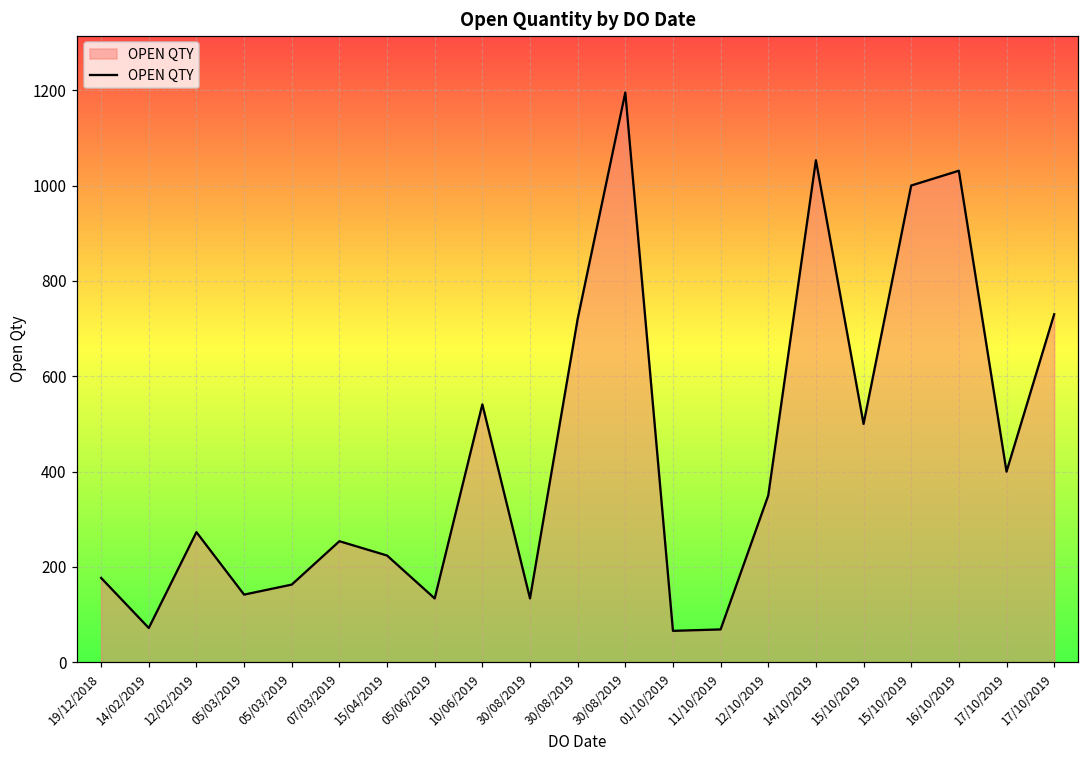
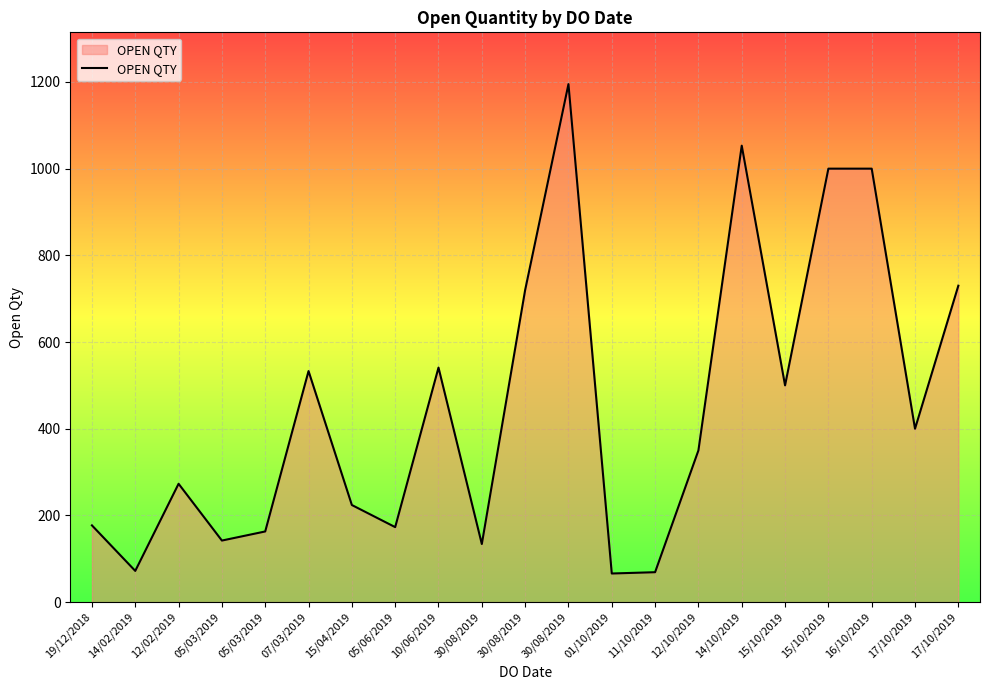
  {
    "19/12/2018": 180,
    "14/02/2019": 70,
    "12/02/2019": 270,
-   "07/03/2019": 250,
+   "07/03/2019": 530,
    "15/04/2019": 220,
-   "05/06/2019": 130,
+   "05/06/2019": 170,
    "10/06/2019": 540,
    "01/10/2019": 70,
    "11/10/2019": 70,
    "12/10/2019": 350,
    "14/10/2019": 1050,
-   "16/10/2019": 1030
+   "16/10/2019": 1000
  }
